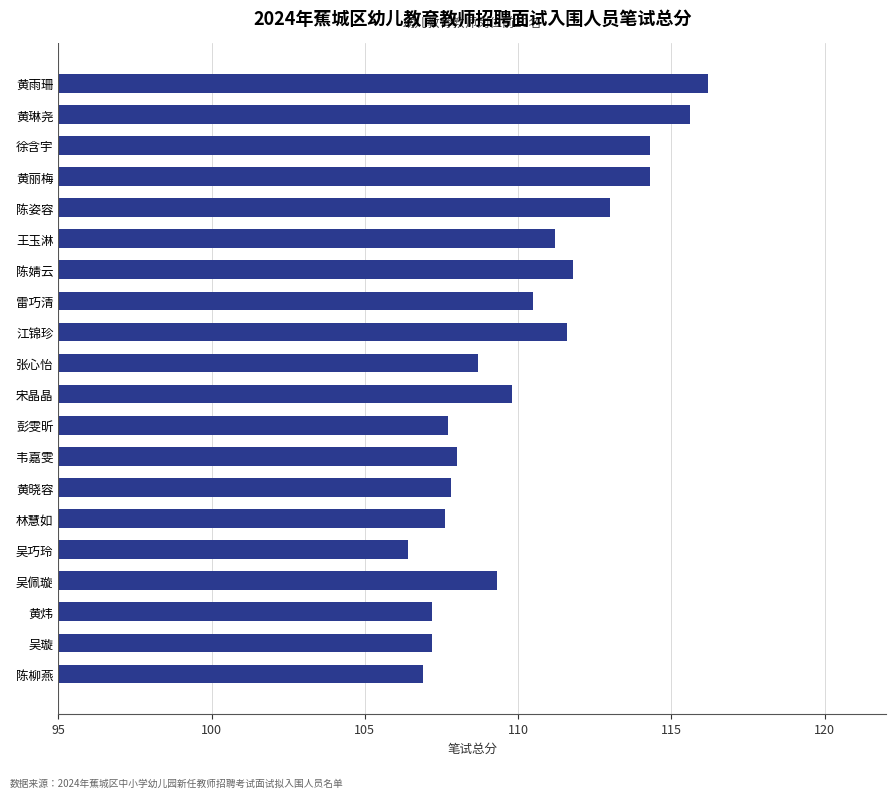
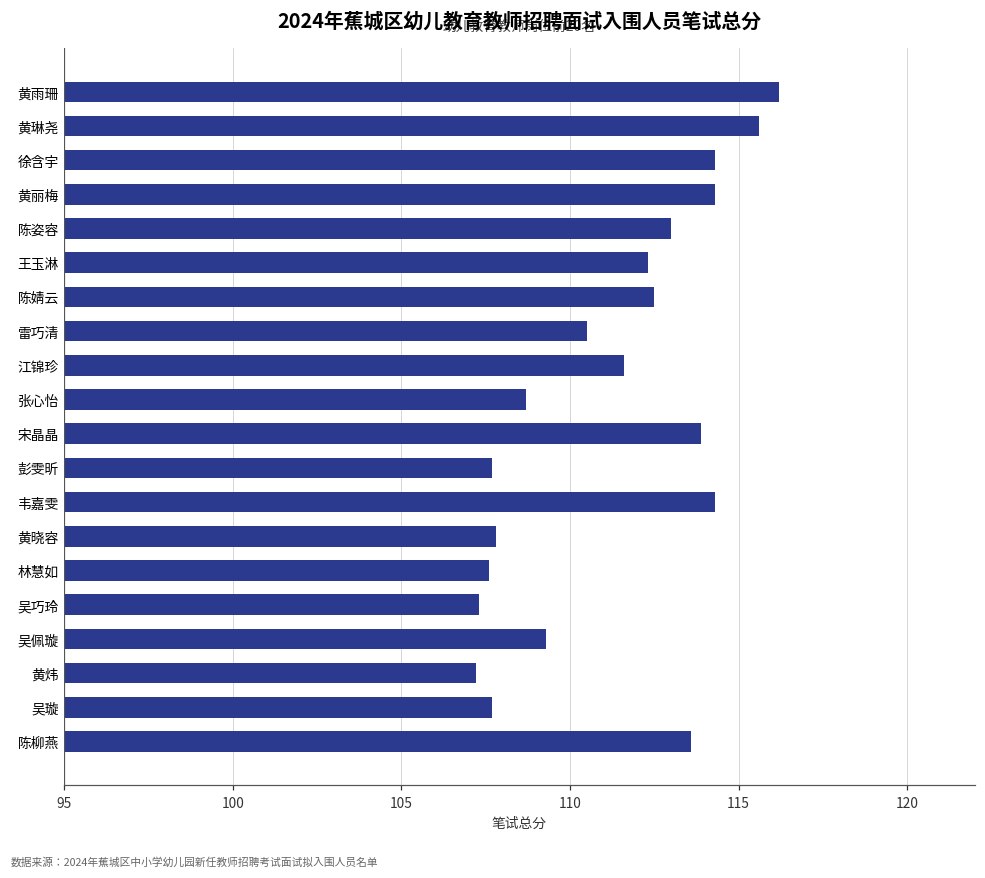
  {
    "黄雨珊": 116.2,
    "黄琳尧": 115.6,
    "徐含宇": 114.3,
    "黄丽梅": 114.3,
    "陈姿容": 113.0,
-   "王玉淋": 111.2,
-   "陈婧云": 111.8,
+   "王玉淋": 112.3,
+   "陈婧云": 112.5,
    "雷巧清": 110.5,
    "江锦珍": 111.6,
    "张心怡": 108.7,
-   "宋晶晶": 109.8,
+   "宋晶晶": 113.9,
    "彭雯昕": 107.7,
-   "韦嘉雯": 108.0,
+   "韦嘉雯": 114.3,
    "黄晓容": 107.8,
    "林慧如": 107.6,
-   "吴巧玲": 106.4,
+   "吴巧玲": 107.3,
    "吴佩璇": 109.3,
    "黄炜": 107.2,
-   "吴璇": 107.2,
-   "陈柳燕": 106.9
+   "吴璇": 107.7,
+   "陈柳燕": 113.6
  }
